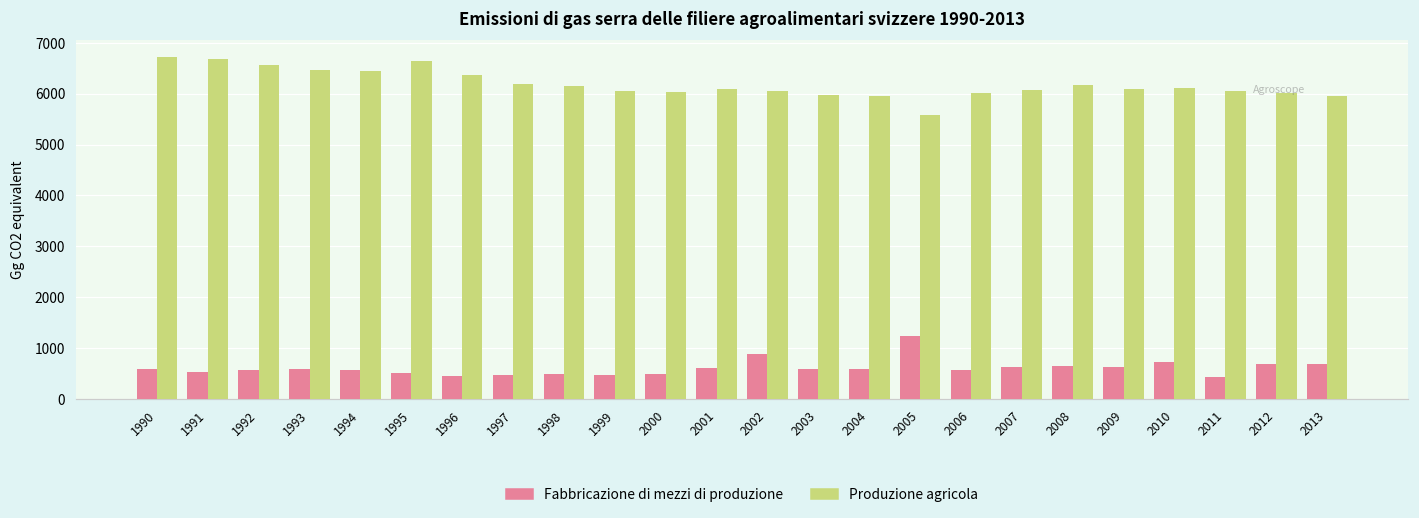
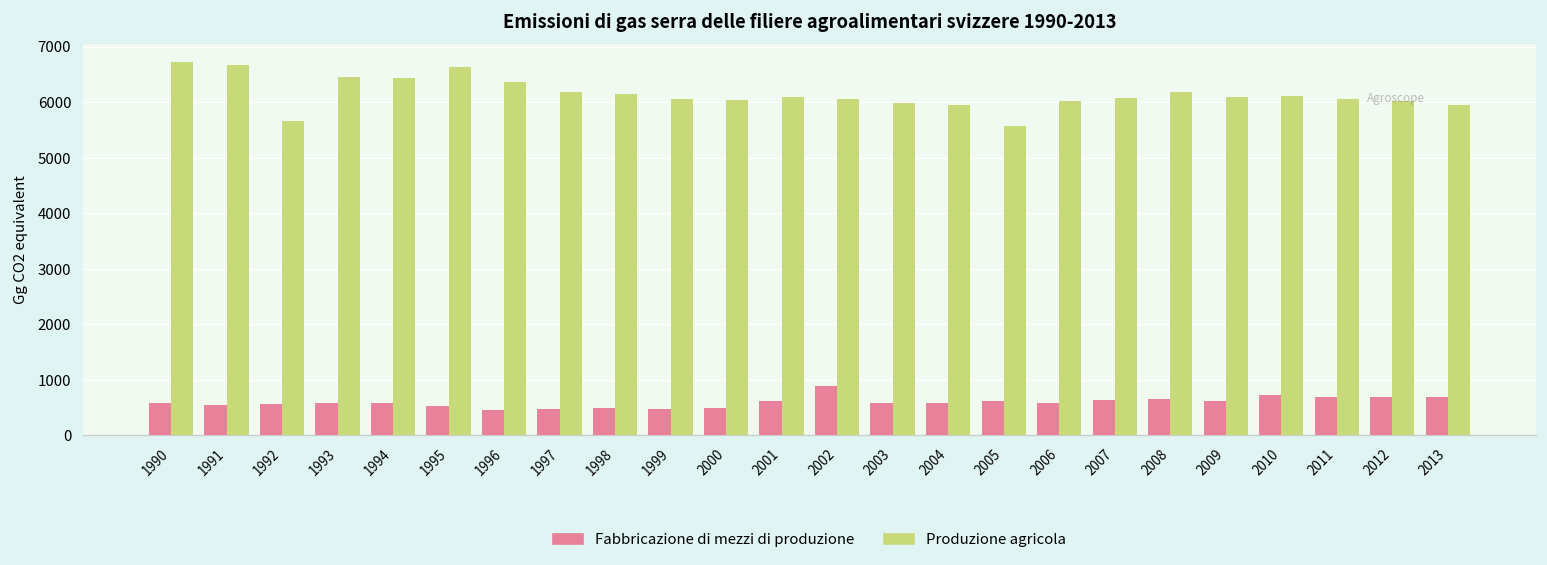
  {
    "Fabbricazione di mezzi di produzione": {
      "1990": 600,
      "1991": 500,
      "1992": 600,
      "1993": 600,
      "1994": 600,
      "1995": 500,
      "1996": 500,
      "1997": 500,
      "1998": 500,
      "1999": 500,
      "2000": 500,
      "2001": 600,
      "2002": 900,
      "2003": 600,
      "2004": 600,
-     "2005": 1200,
+     "2005": 600,
      "2006": 600,
      "2007": 600,
      "2008": 700,
      "2009": 600,
      "2010": 700,
-     "2011": 400,
+     "2011": 700,
      "2012": 700,
      "2013": 700
    },
    "Produzione agricola": {
      "1990": 6700,
      "1991": 6700,
-     "1992": 6600,
+     "1992": 5700,
      "1993": 6500,
      "1994": 6400,
      "1995": 6600,
      "1996": 6400,
      "1997": 6200,
      "1998": 6100,
      "1999": 6100,
      "2000": 6000,
      "2001": 6100,
      "2002": 6100,
      "2003": 6000,
      "2004": 6000,
      "2005": 5600,
      "2006": 6000,
      "2007": 6100,
      "2008": 6200,
      "2009": 6100,
      "2010": 6100,
      "2011": 6100,
      "2012": 6000,
      "2013": 5900
    }
  }
